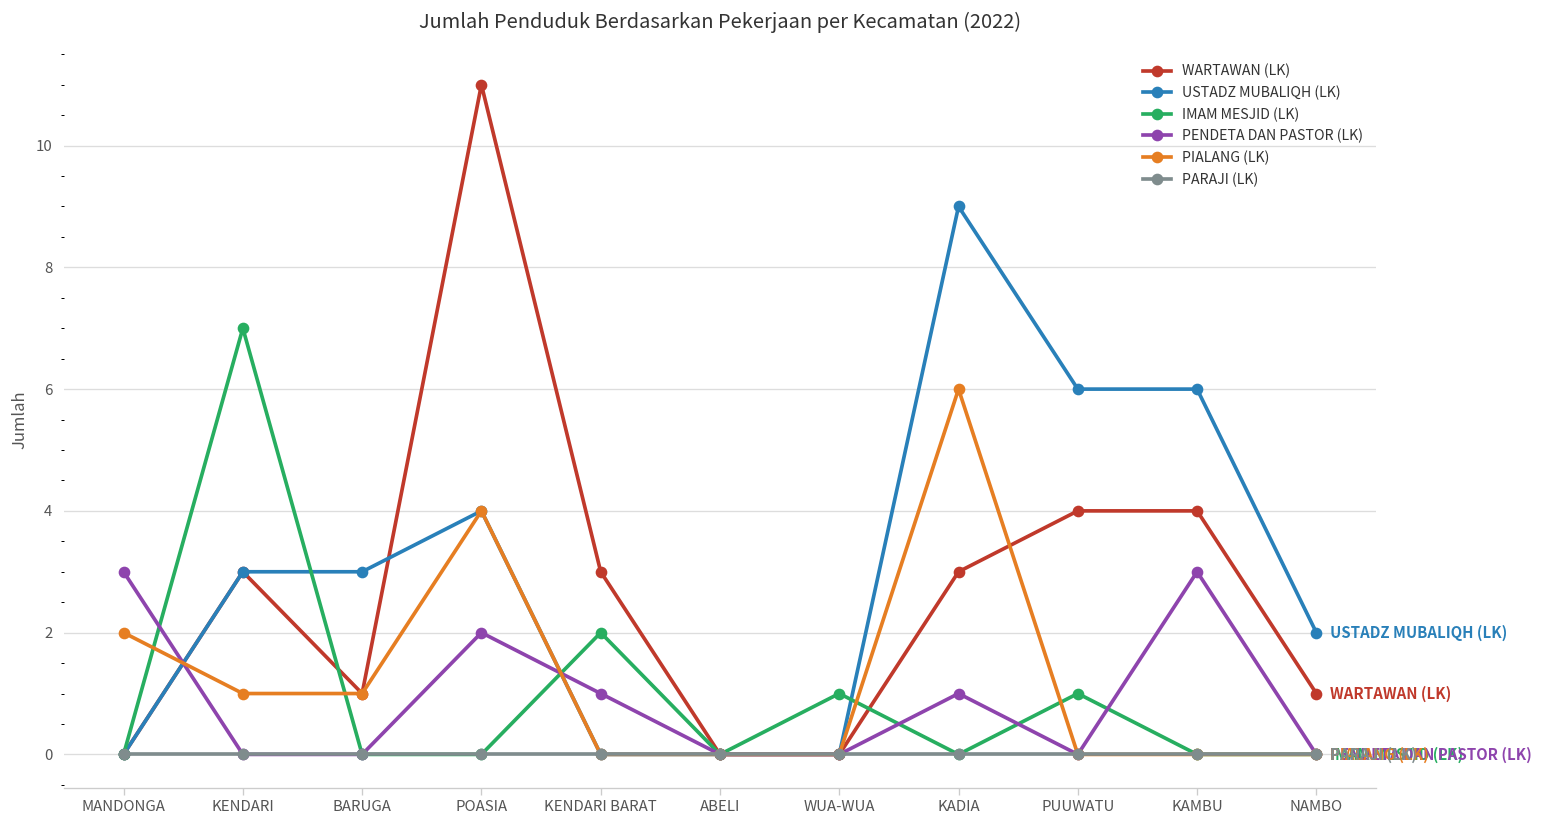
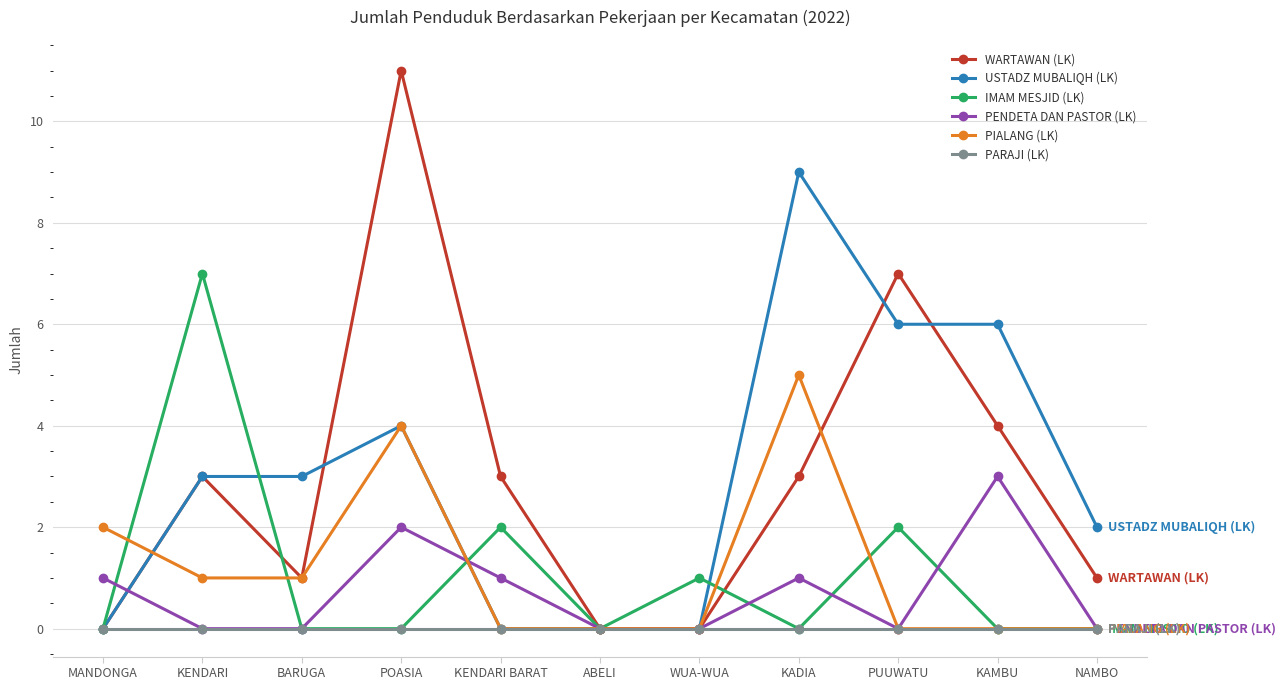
  {
    "WARTAWAN (LK)": {
      "POASIA": 11,
      "KENDARI BARAT": 3,
      "KADIA": 3,
-     "PUUWATU": 4,
+     "PUUWATU": 7,
      "KAMBU": 4,
      "NAMBO": 1
    },
    "USTADZ MUBALIQH (LK)": {
      "BARUGA": 3,
      "KADIA": 9,
      "PUUWATU": 6,
      "KAMBU": 6,
      "NAMBO": 2
    },
    "IMAM MESJID (LK)": {
      "KENDARI": 7,
      "KENDARI BARAT": 2,
      "WUA-WUA": 1,
-     "PUUWATU": 1
+     "PUUWATU": 2
    },
    "PENDETA DAN PASTOR (LK)": {
-     "MANDONGA": 3,
+     "MANDONGA": 1,
      "POASIA": 2,
      "KENDARI BARAT": 1,
      "KADIA": 1,
      "KAMBU": 3
    },
    "PIALANG (LK)": {
      "MANDONGA": 2,
      "KENDARI": 1,
-     "KADIA": 6
+     "KADIA": 5
    }
  }
